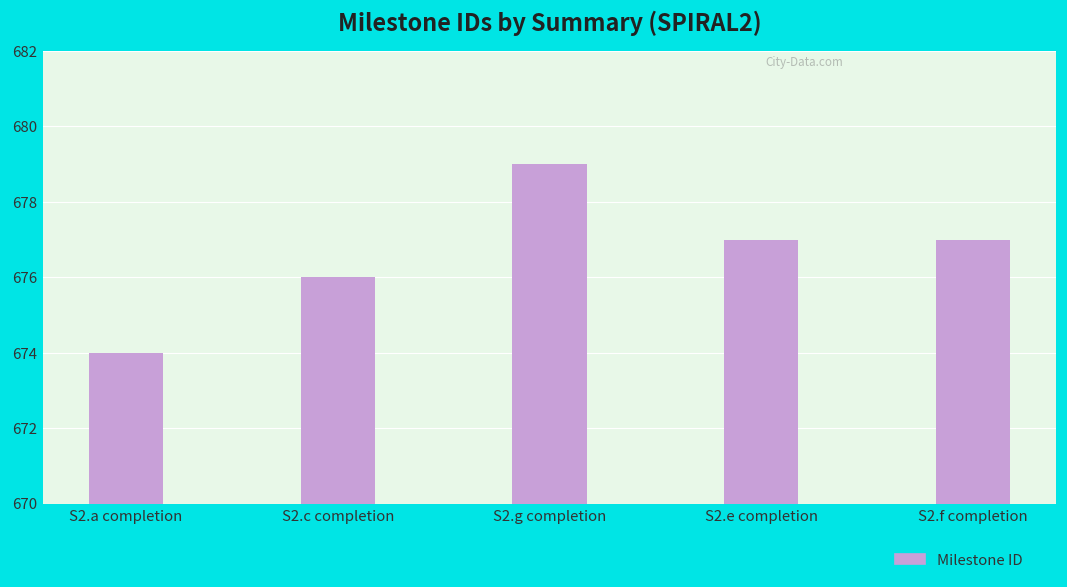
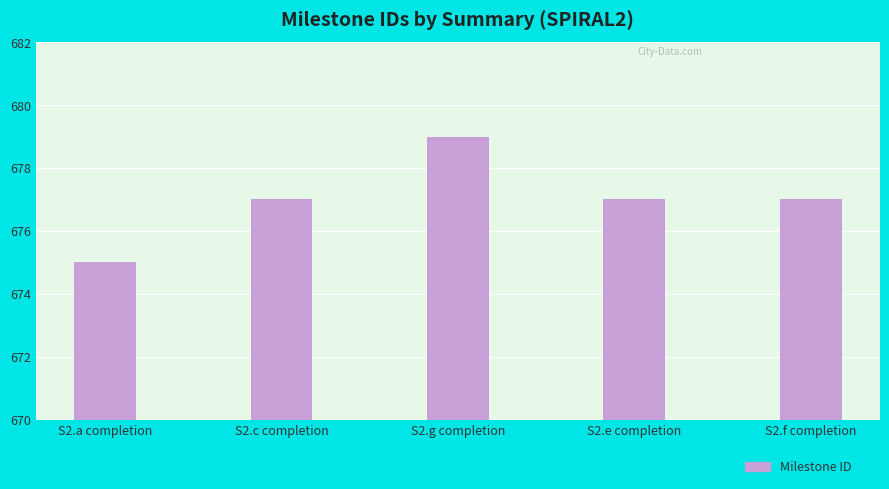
  {
-   "S2.a completion": 674,
-   "S2.c completion": 676,
+   "S2.a completion": 675,
+   "S2.c completion": 677,
    "S2.g completion": 679,
    "S2.e completion": 677,
    "S2.f completion": 677
  }
